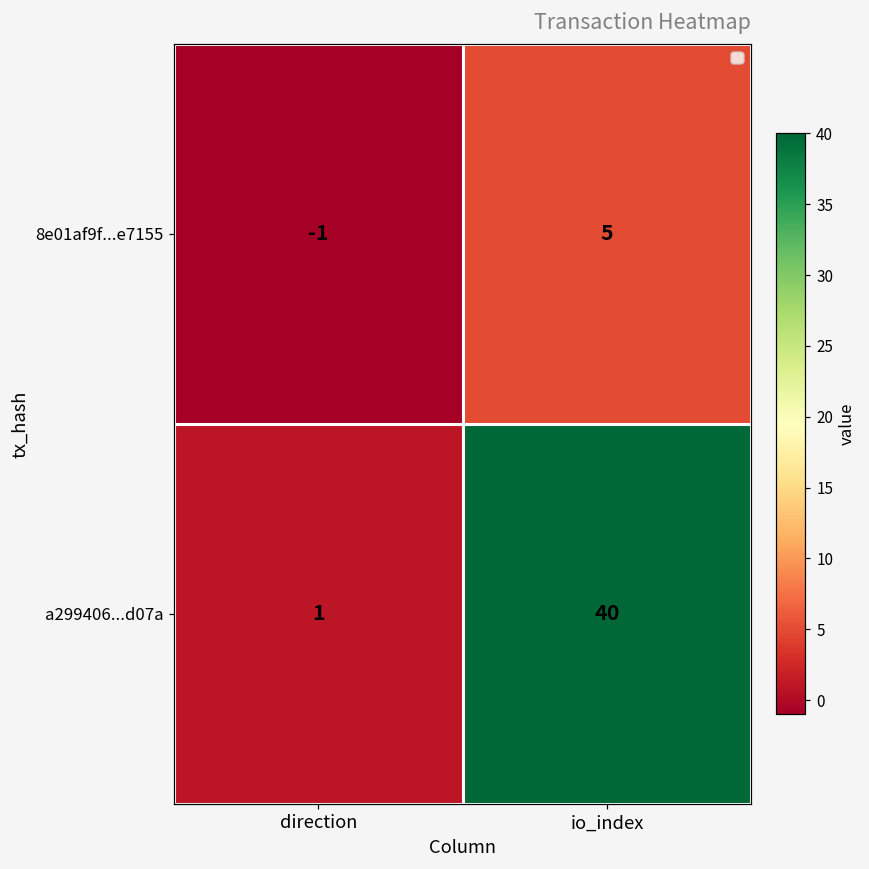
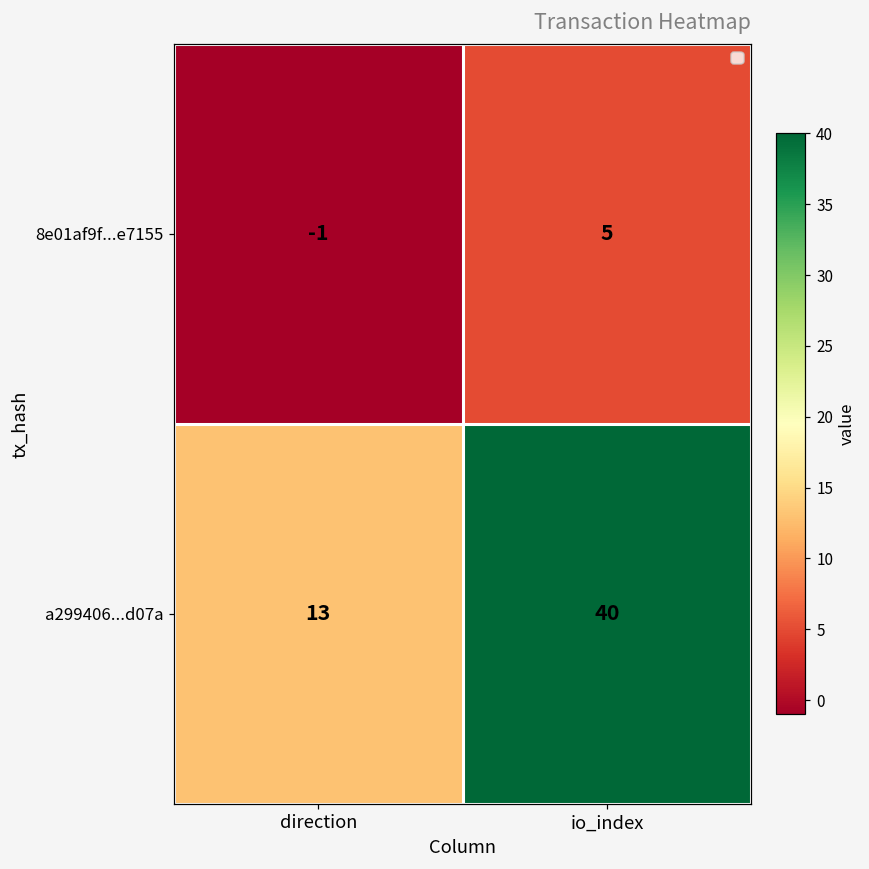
  {
    "8e01af9f...e7155": {
      "direction": -1,
      "io_index": 5
    },
    "a299406...d07a": {
-     "direction": 1,
+     "direction": 13,
      "io_index": 40
    }
  }
